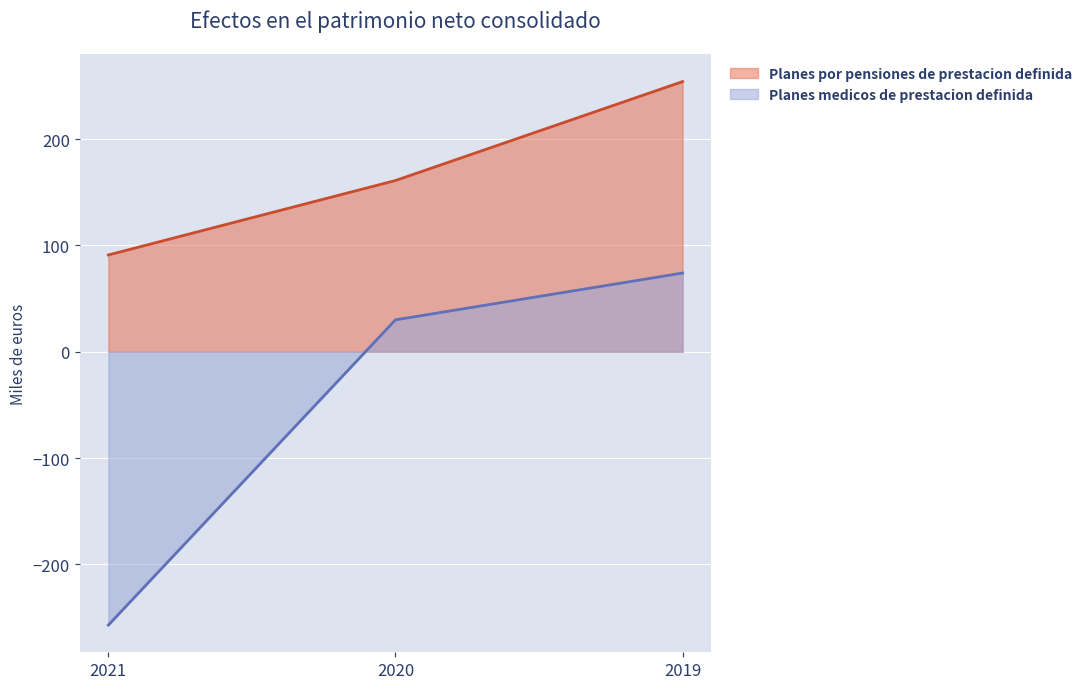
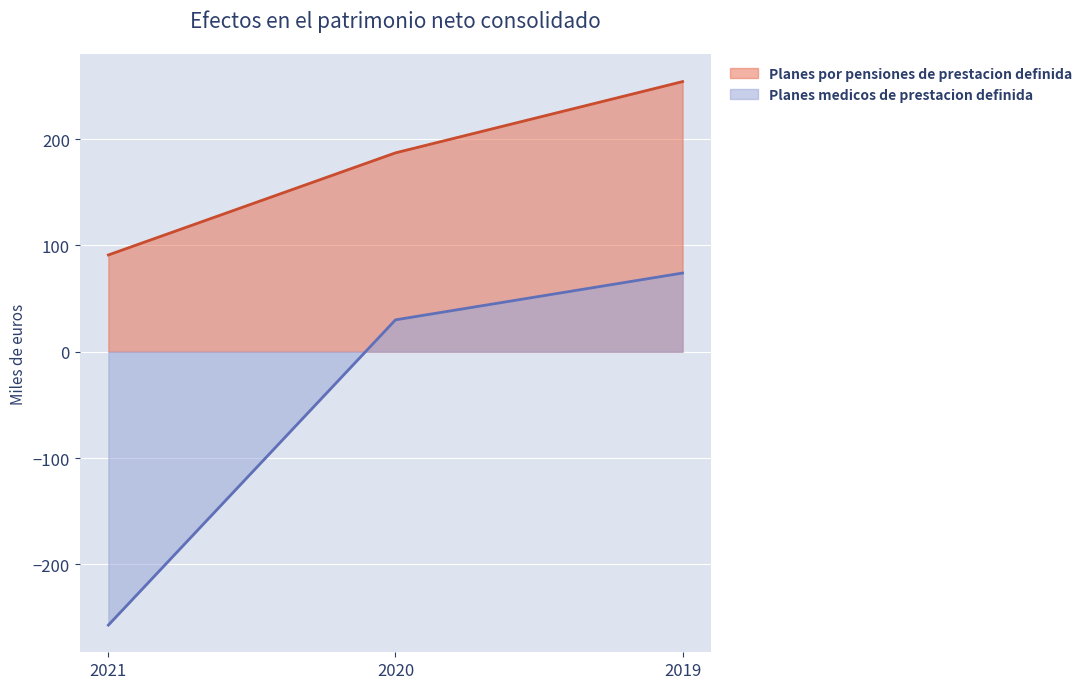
  {
    "Planes por pensiones de prestacion definida": {
      "2021": 91,
-     "2020": 161,
+     "2020": 187,
      "2019": 254
    }
  }
